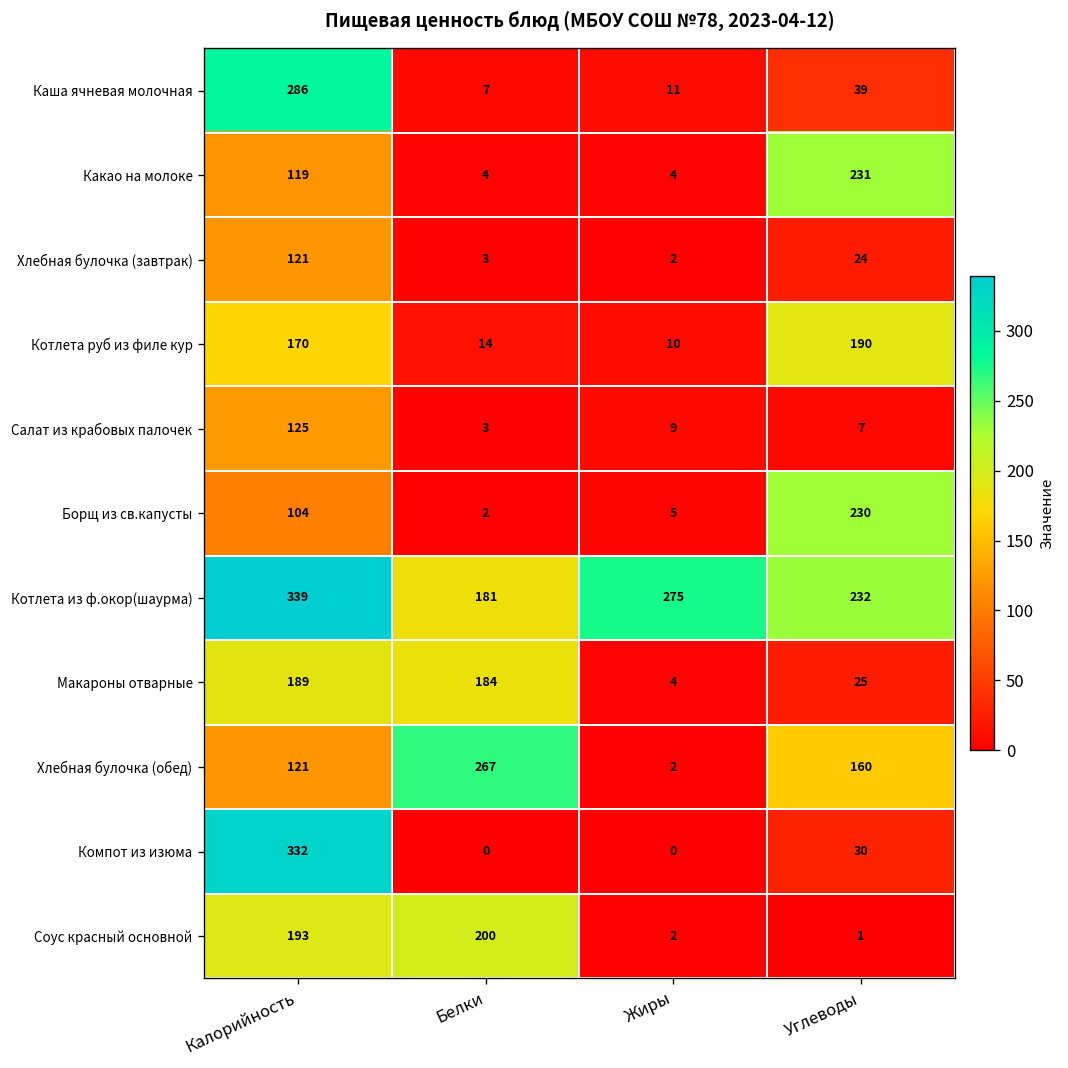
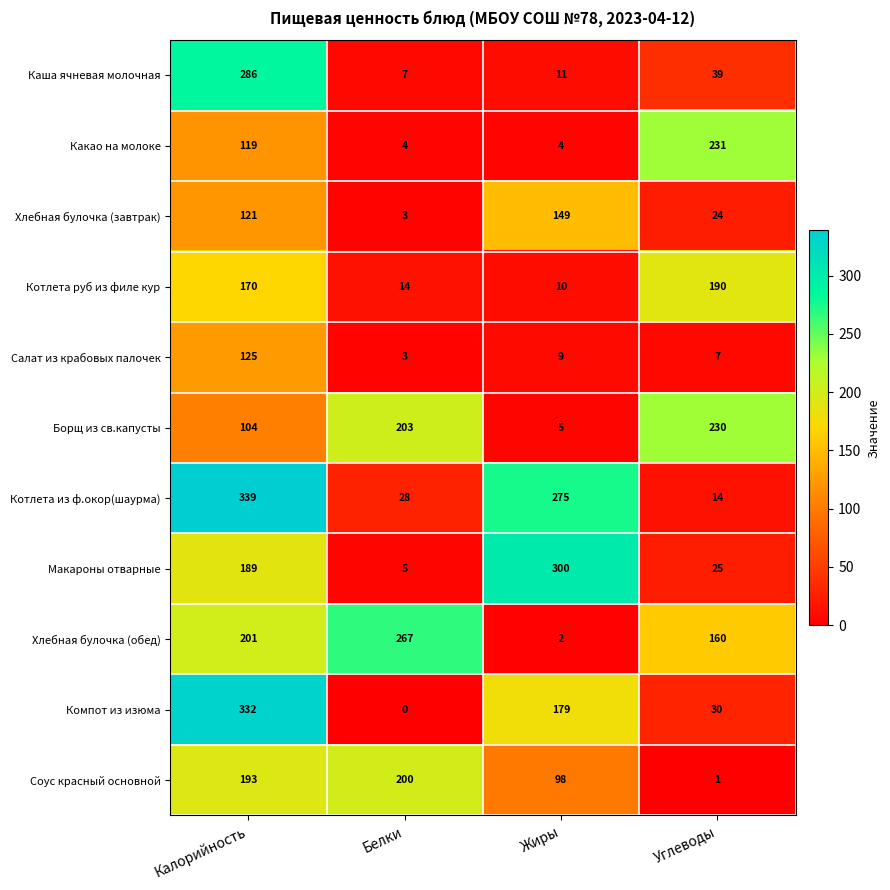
  {
    "Каша ячневая молочная": {
      "Калорийность": 286,
      "Белки": 7,
      "Жиры": 11,
      "Углеводы": 39
    },
    "Какао на молоке": {
      "Калорийность": 119,
      "Белки": 4,
      "Жиры": 4,
      "Углеводы": 231
    },
    "Хлебная булочка (завтрак)": {
      "Калорийность": 121,
      "Белки": 3,
-     "Жиры": 2,
+     "Жиры": 149,
      "Углеводы": 24
    },
    "Котлета руб из филе кур": {
      "Калорийность": 170,
      "Белки": 14,
      "Жиры": 10,
      "Углеводы": 190
    },
    "Салат из крабовых палочек": {
      "Калорийность": 125,
      "Белки": 3,
      "Жиры": 9,
      "Углеводы": 7
    },
    "Борщ из св.капусты": {
      "Калорийность": 104,
-     "Белки": 2,
+     "Белки": 203,
      "Жиры": 5,
      "Углеводы": 230
    },
    "Котлета из ф.окор(шаурма)": {
      "Калорийность": 339,
-     "Белки": 181,
+     "Белки": 28,
      "Жиры": 275,
-     "Углеводы": 232
+     "Углеводы": 14
    },
    "Макароны отварные": {
      "Калорийность": 189,
-     "Белки": 184,
-     "Жиры": 4,
+     "Белки": 5,
+     "Жиры": 300,
      "Углеводы": 25
    },
    "Хлебная булочка (обед)": {
-     "Калорийность": 121,
+     "Калорийность": 201,
      "Белки": 267,
      "Жиры": 2,
      "Углеводы": 160
    },
    "Компот из изюма": {
      "Калорийность": 332,
      "Белки": 0,
-     "Жиры": 0,
+     "Жиры": 179,
      "Углеводы": 30
    },
    "Соус красный основной": {
      "Калорийность": 193,
      "Белки": 200,
-     "Жиры": 2,
+     "Жиры": 98,
      "Углеводы": 1
    }
  }
